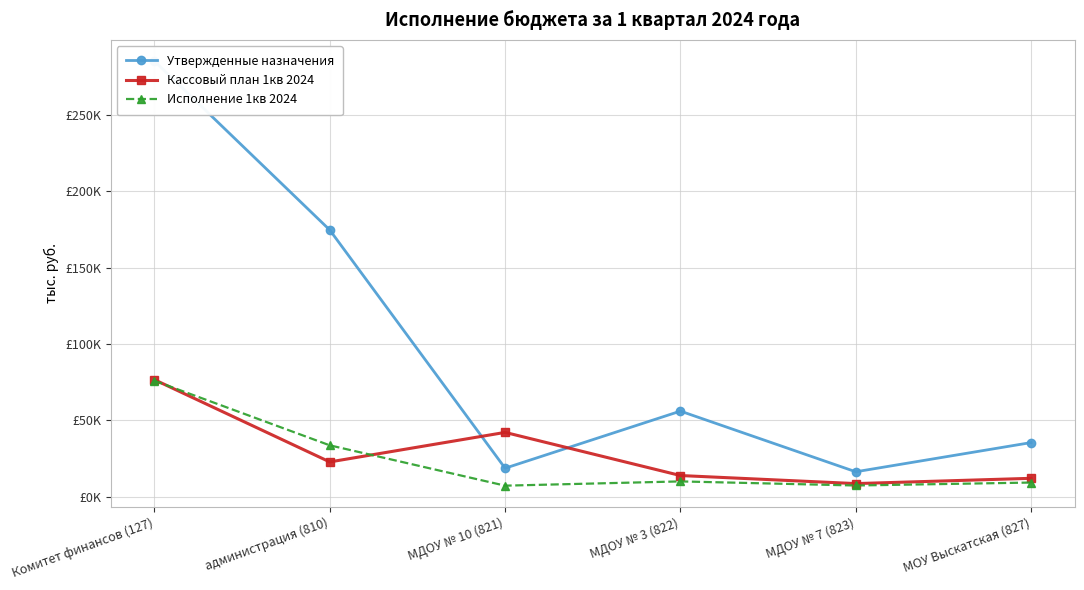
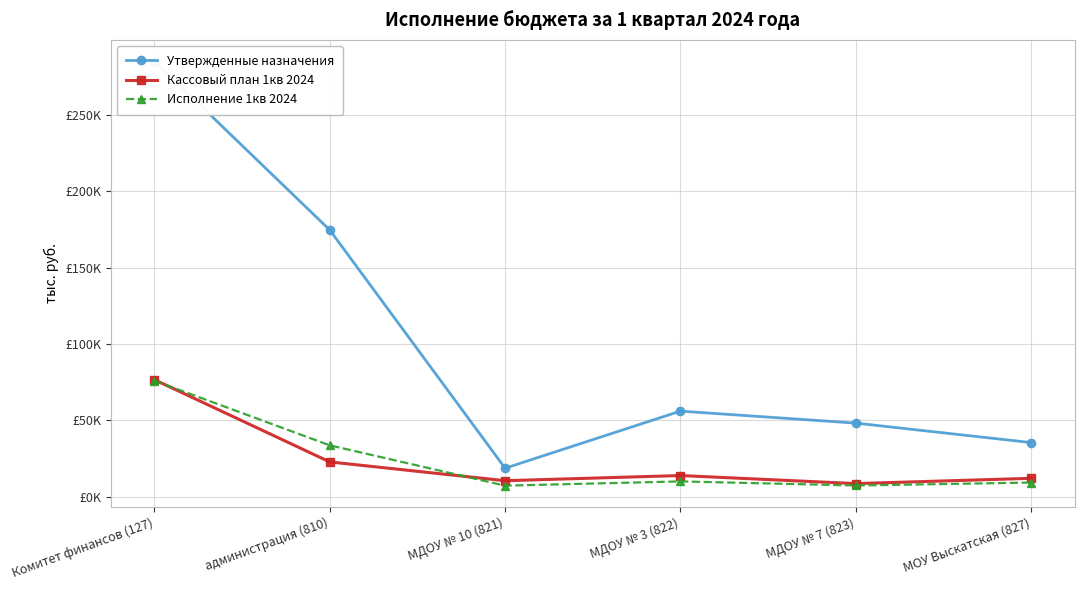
  {
    "Утвержденные назначения": {
      "администрация (810)": "£175000",
      "МДОУ № 10 (821)": "£19000",
      "МДОУ № 3 (822)": "£56000",
-     "МДОУ № 7 (823)": "£16000",
+     "МДОУ № 7 (823)": "£48000",
      "МОУ Выскатская (827)": "£35000"
    },
    "Кассовый план 1кв 2024": {
      "администрация (810)": "£23000",
-     "МДОУ № 10 (821)": "£42000",
+     "МДОУ № 10 (821)": "£10000",
      "МДОУ № 3 (822)": "£14000",
      "МОУ Выскатская (827)": "£12000"
    },
    "Исполнение 1кв 2024": {
      "администрация (810)": "£34000",
      "МДОУ № 10 (821)": "£7000",
      "МДОУ № 3 (822)": "£10000",
      "МОУ Выскатская (827)": "£9000"
    }
  }
